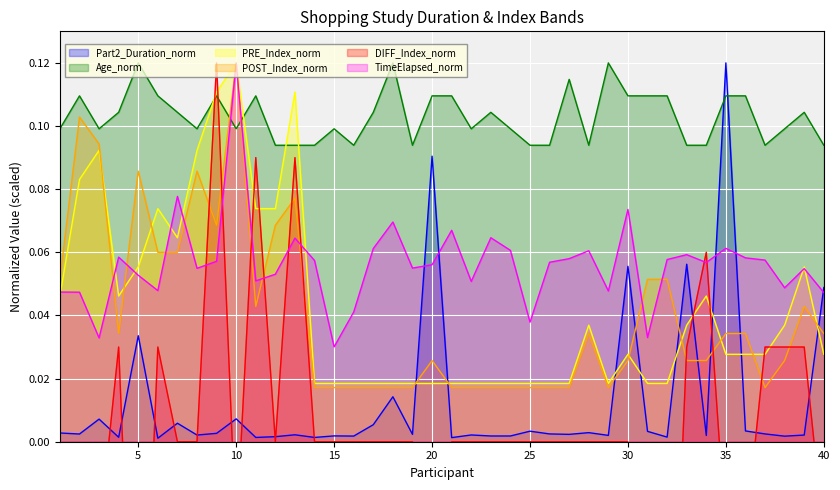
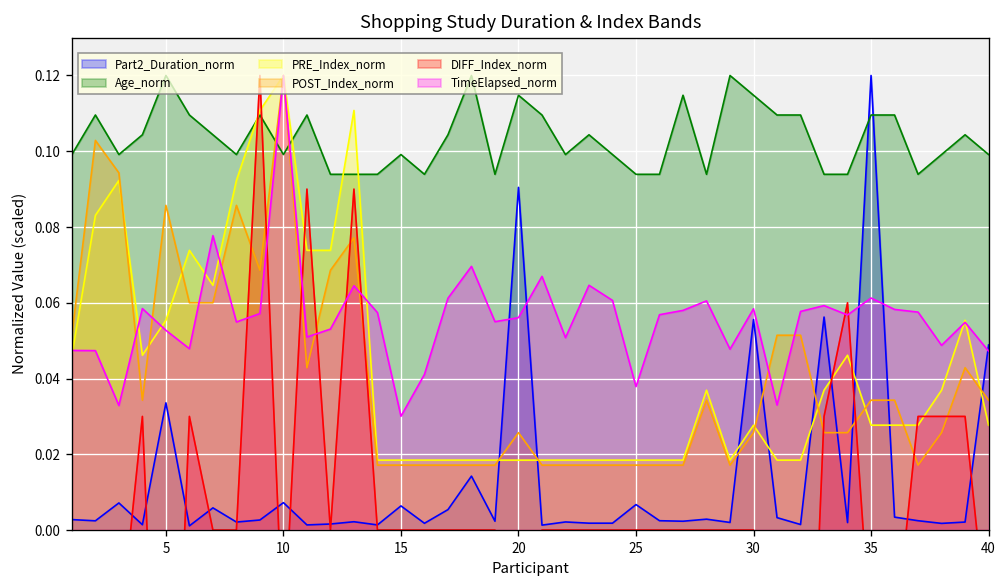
  {
    "Part2_Duration_norm": {
      "5": 0.034,
      "10": 0.007,
-     "15": 0.002,
+     "15": 0.006,
      "20": 0.090,
-     "25": 0.003,
+     "25": 0.007,
      "30": 0.056,
      "35": 0.120,
      "40": 0.049
    },
    "Age_norm": {
      "10": 0.099,
      "15": 0.099,
-     "20": 0.110,
+     "20": 0.115,
      "25": 0.094,
-     "30": 0.110,
+     "30": 0.115,
      "35": 0.110,
-     "40": 0.094
+     "40": 0.099
    },
    "TimeElapsed_norm": {
      "5": 0.053,
      "15": 0.030,
      "20": 0.056,
      "25": 0.038,
-     "30": 0.074,
+     "30": 0.058,
      "35": 0.061,
      "40": 0.047
    }
  }
